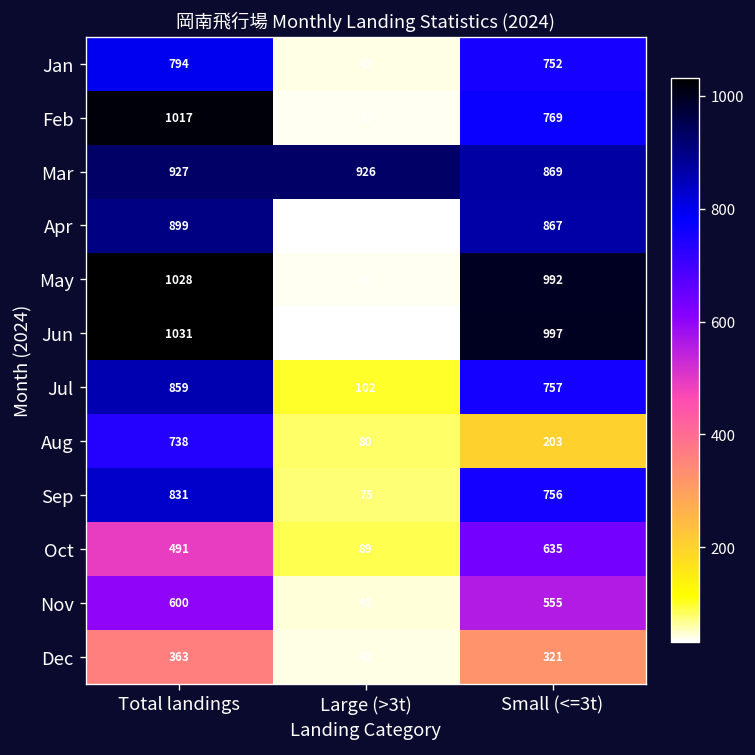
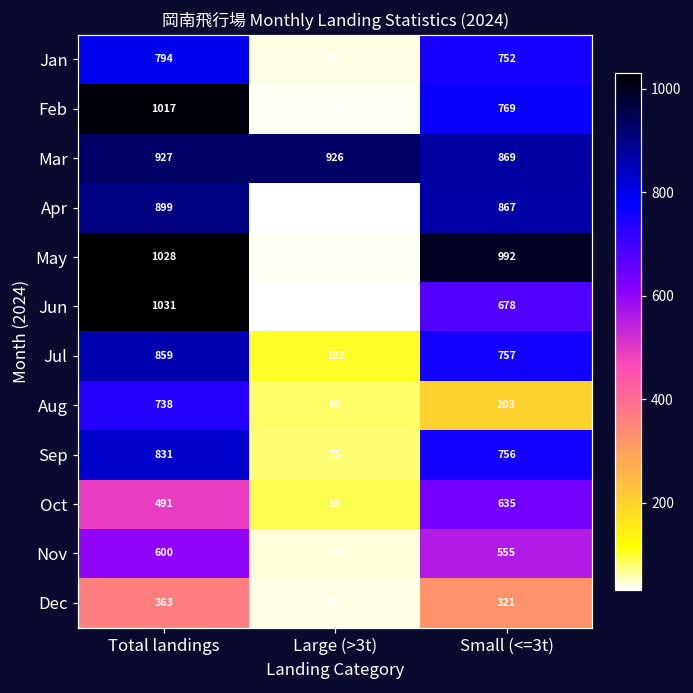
  {
    "Jan": {
      "Total landings": 794,
      "Small (<=3t)": 752
    },
    "Feb": {
      "Total landings": 1017,
      "Small (<=3t)": 769
    },
    "Mar": {
      "Total landings": 927,
      "Large (>3t)": 926,
      "Small (<=3t)": 869
    },
    "Apr": {
      "Total landings": 899,
      "Small (<=3t)": 867
    },
    "May": {
      "Total landings": 1028,
      "Small (<=3t)": 992
    },
    "Jun": {
      "Total landings": 1031,
-     "Small (<=3t)": 997
+     "Small (<=3t)": 678
    },
    "Jul": {
      "Total landings": 859,
      "Large (>3t)": 102,
      "Small (<=3t)": 757
    },
    "Aug": {
      "Total landings": 738,
      "Large (>3t)": 80,
      "Small (<=3t)": 203
    },
    "Sep": {
      "Total landings": 831,
      "Large (>3t)": 75,
      "Small (<=3t)": 756
    },
    "Oct": {
      "Total landings": 491,
      "Large (>3t)": 89,
      "Small (<=3t)": 635
    },
    "Nov": {
      "Total landings": 600,
      "Small (<=3t)": 555
    },
    "Dec": {
      "Total landings": 363,
      "Small (<=3t)": 321
    }
  }
